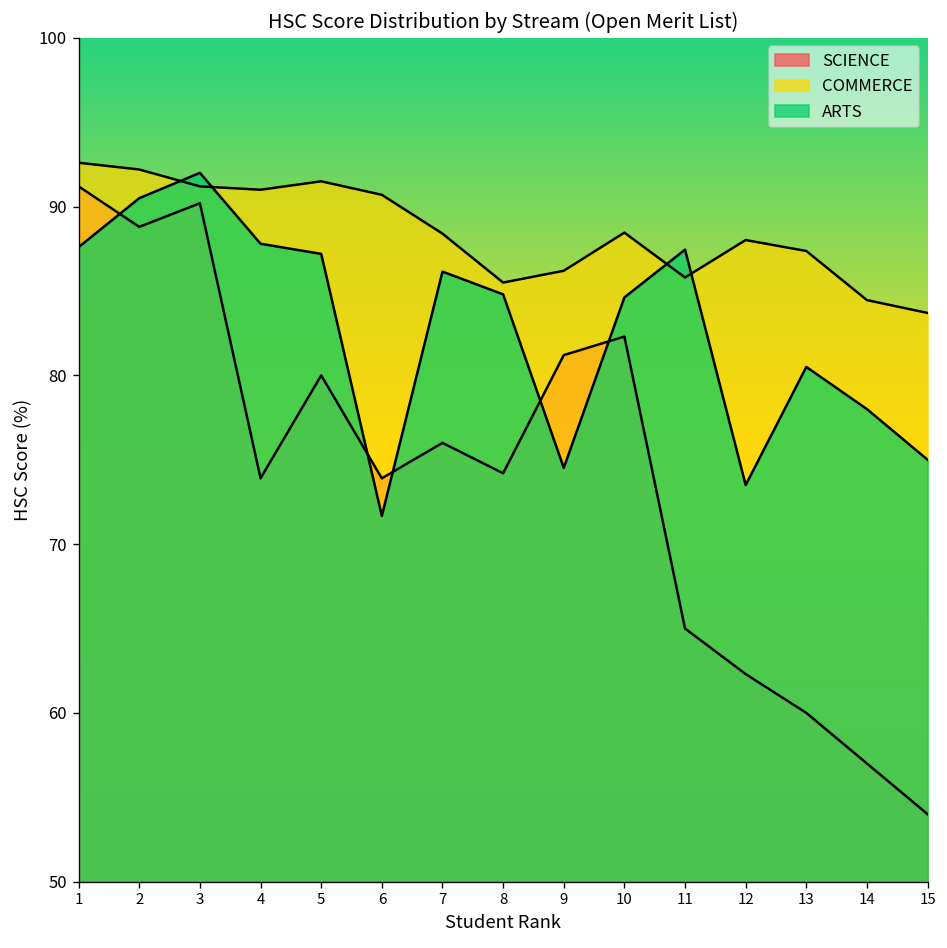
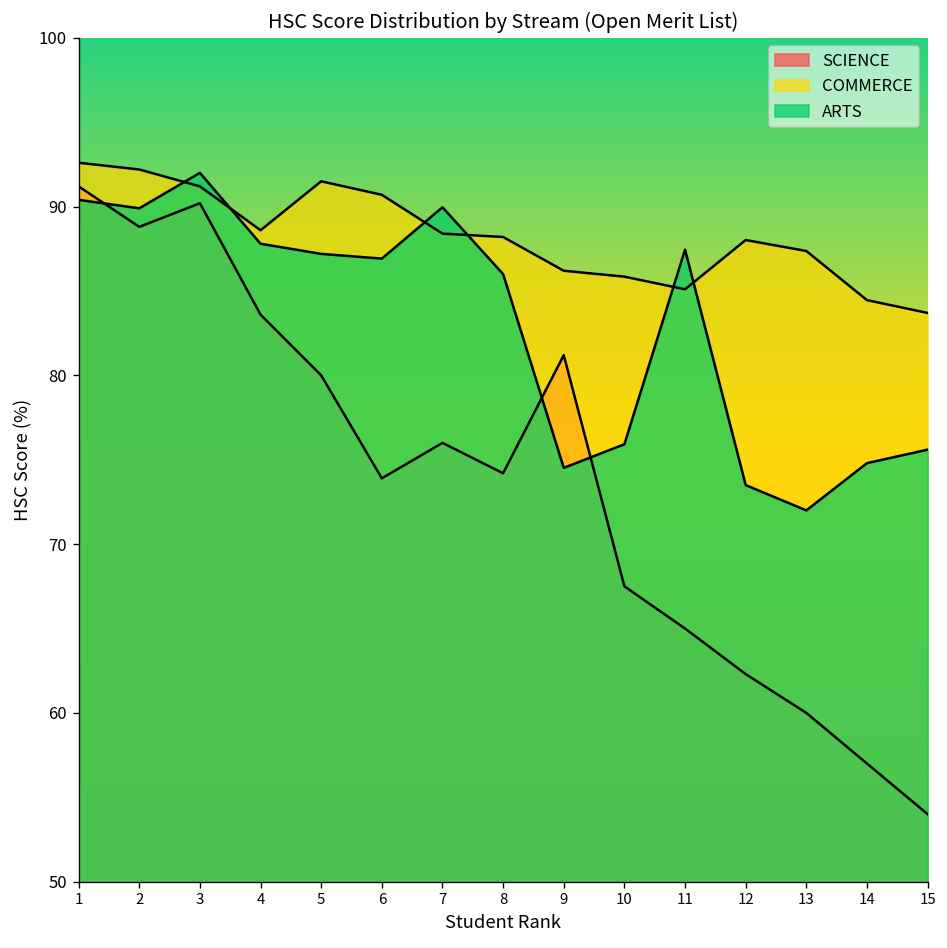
  {
    "SCIENCE": {
      "1": 91.2,
      "2": 88.8,
      "3": 90.2,
-     "4": 73.9,
+     "4": 83.6,
      "5": 80.0,
      "6": 73.9,
      "7": 76.0,
      "8": 74.2,
      "9": 81.2,
-     "10": 82.3,
+     "10": 67.5,
      "11": 65.0,
      "12": 62.3,
      "13": 60.0,
      "14": 57.0,
      "15": 54.0
    },
    "COMMERCE": {
      "1": 92.6,
      "2": 92.2,
      "3": 91.2,
-     "4": 91.0,
+     "4": 88.6,
      "5": 91.5,
      "6": 90.7,
      "7": 88.4,
-     "8": 85.5,
+     "8": 88.2,
      "9": 86.2,
-     "10": 88.5,
-     "11": 85.8,
+     "10": 85.9,
+     "11": 85.1,
      "12": 88.0,
      "13": 87.4,
      "14": 84.5,
      "15": 83.7
    },
    "ARTS": {
-     "1": 87.6,
-     "2": 90.5,
+     "1": 90.4,
+     "2": 89.9,
      "3": 92.0,
      "4": 87.8,
      "5": 87.2,
-     "6": 71.7,
-     "7": 86.2,
-     "8": 84.8,
+     "6": 86.9,
+     "7": 90.0,
+     "8": 86.0,
      "9": 74.5,
-     "10": 84.6,
+     "10": 75.9,
      "11": 87.5,
      "12": 73.5,
-     "13": 80.5,
-     "14": 78.0,
-     "15": 75.0
+     "13": 72.0,
+     "14": 74.8,
+     "15": 75.6
    }
  }
